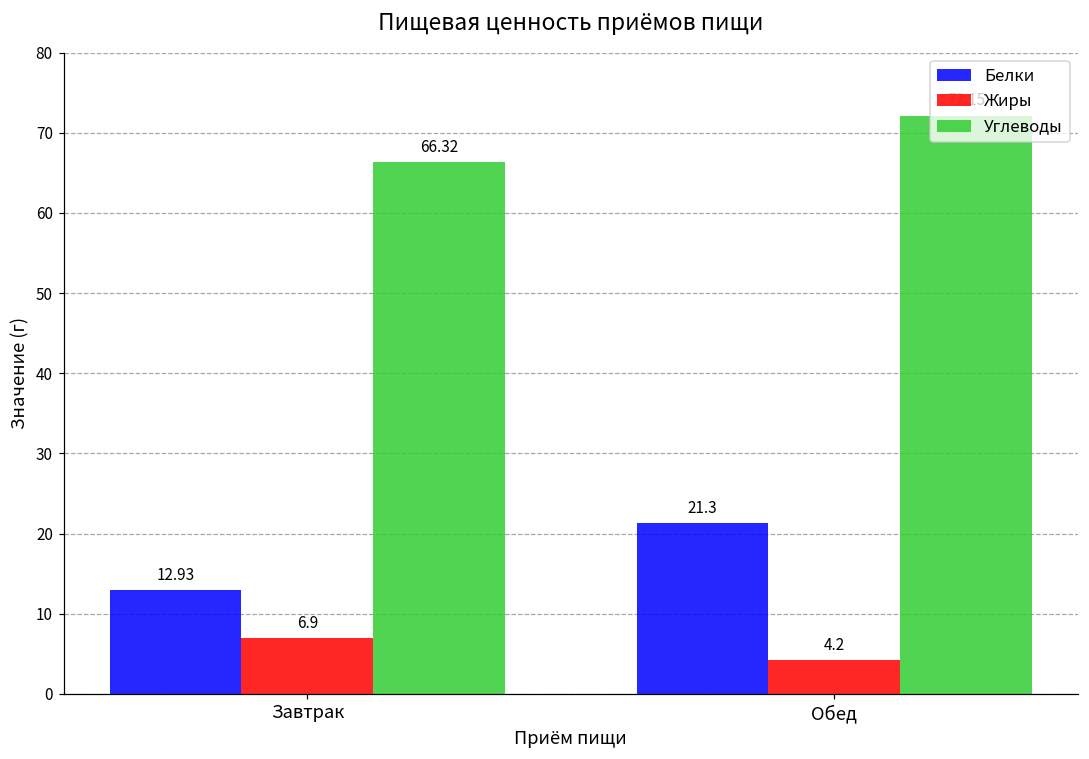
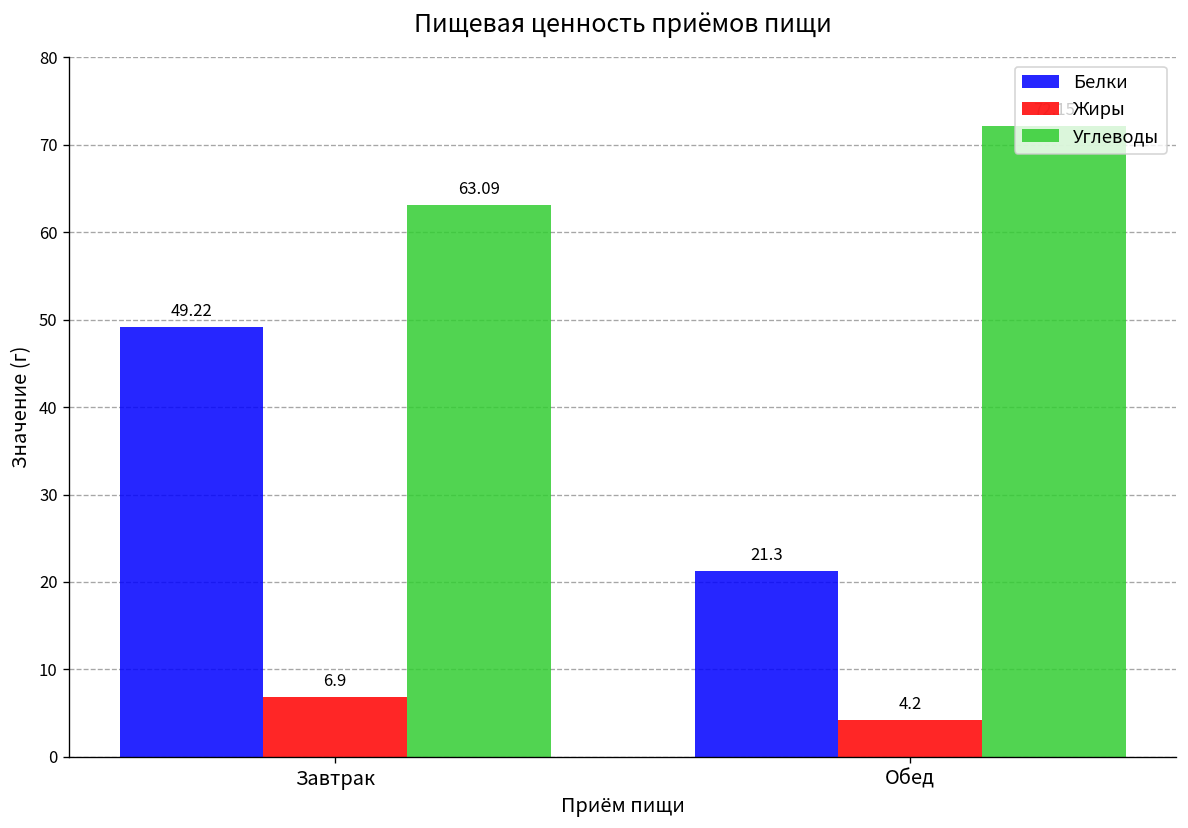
  {
    "Белки": {
-     "Завтрак": 12.93,
+     "Завтрак": 49.22,
      "Обед": 21.3
    },
    "Жиры": {
      "Завтрак": 6.9,
      "Обед": 4.2
    },
    "Углеводы": {
-     "Завтрак": 66.32
+     "Завтрак": 63.09
    }
  }
